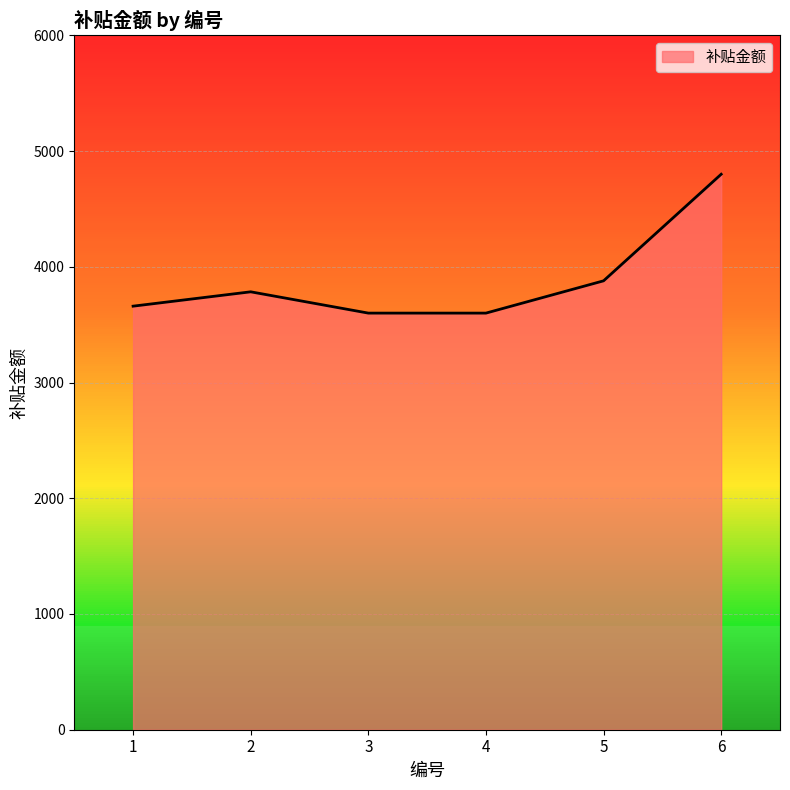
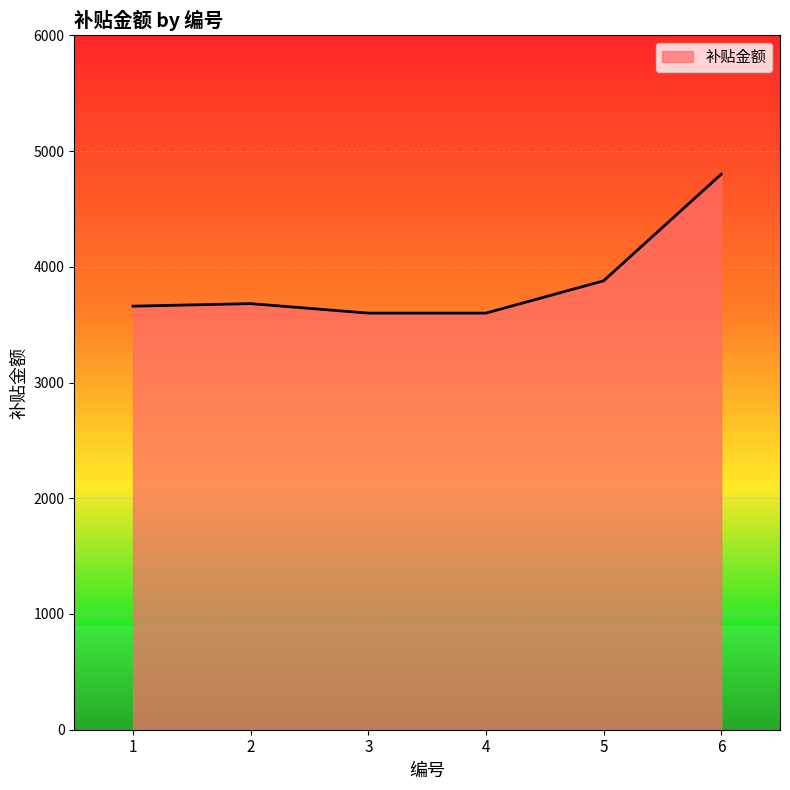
  {
    "1": 3660,
-   "2": 3780,
+   "2": 3680,
    "3": 3600,
    "4": 3600,
    "5": 3880,
    "6": 4800
  }
